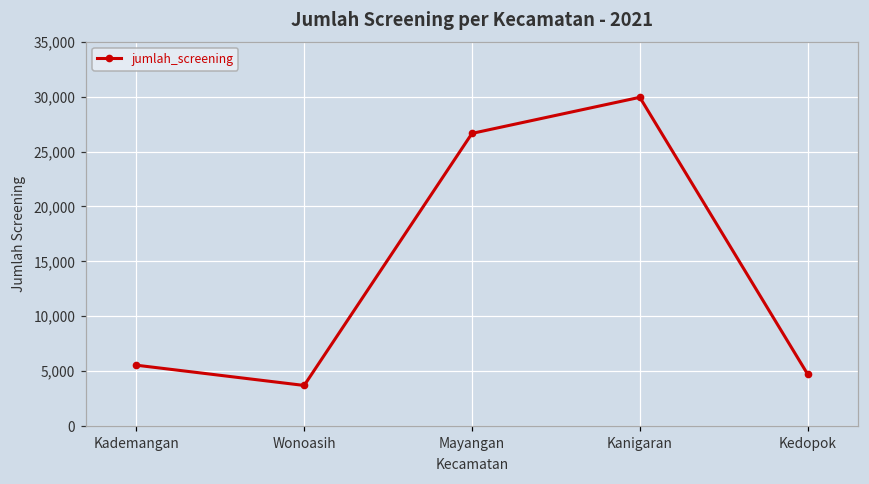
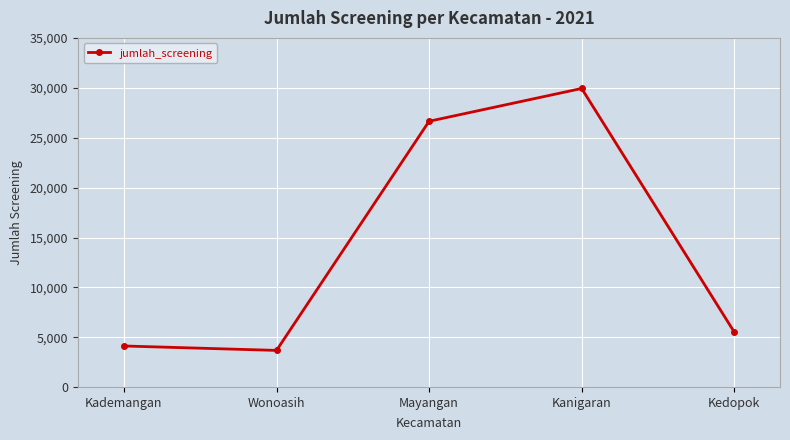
  {
-   "Kademangan": "6,000",
+   "Kademangan": "4,000",
    "Wonoasih": "4,000",
    "Mayangan": "27,000",
    "Kanigaran": "30,000",
-   "Kedopok": "5,000"
+   "Kedopok": "6,000"
  }
